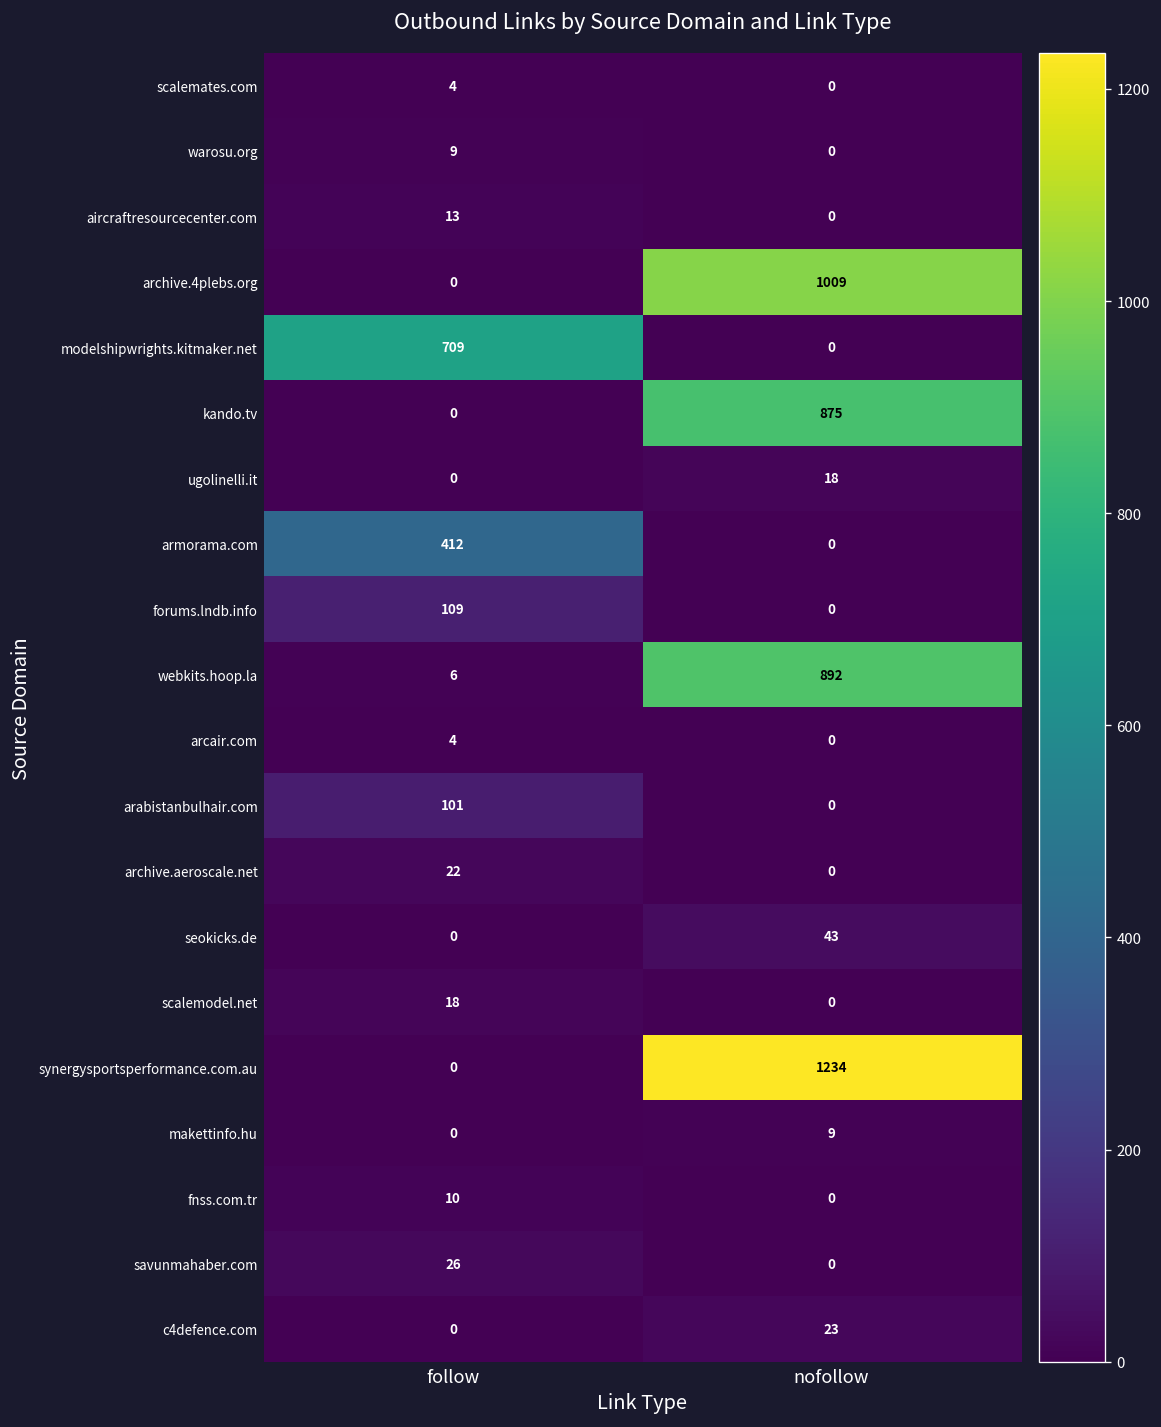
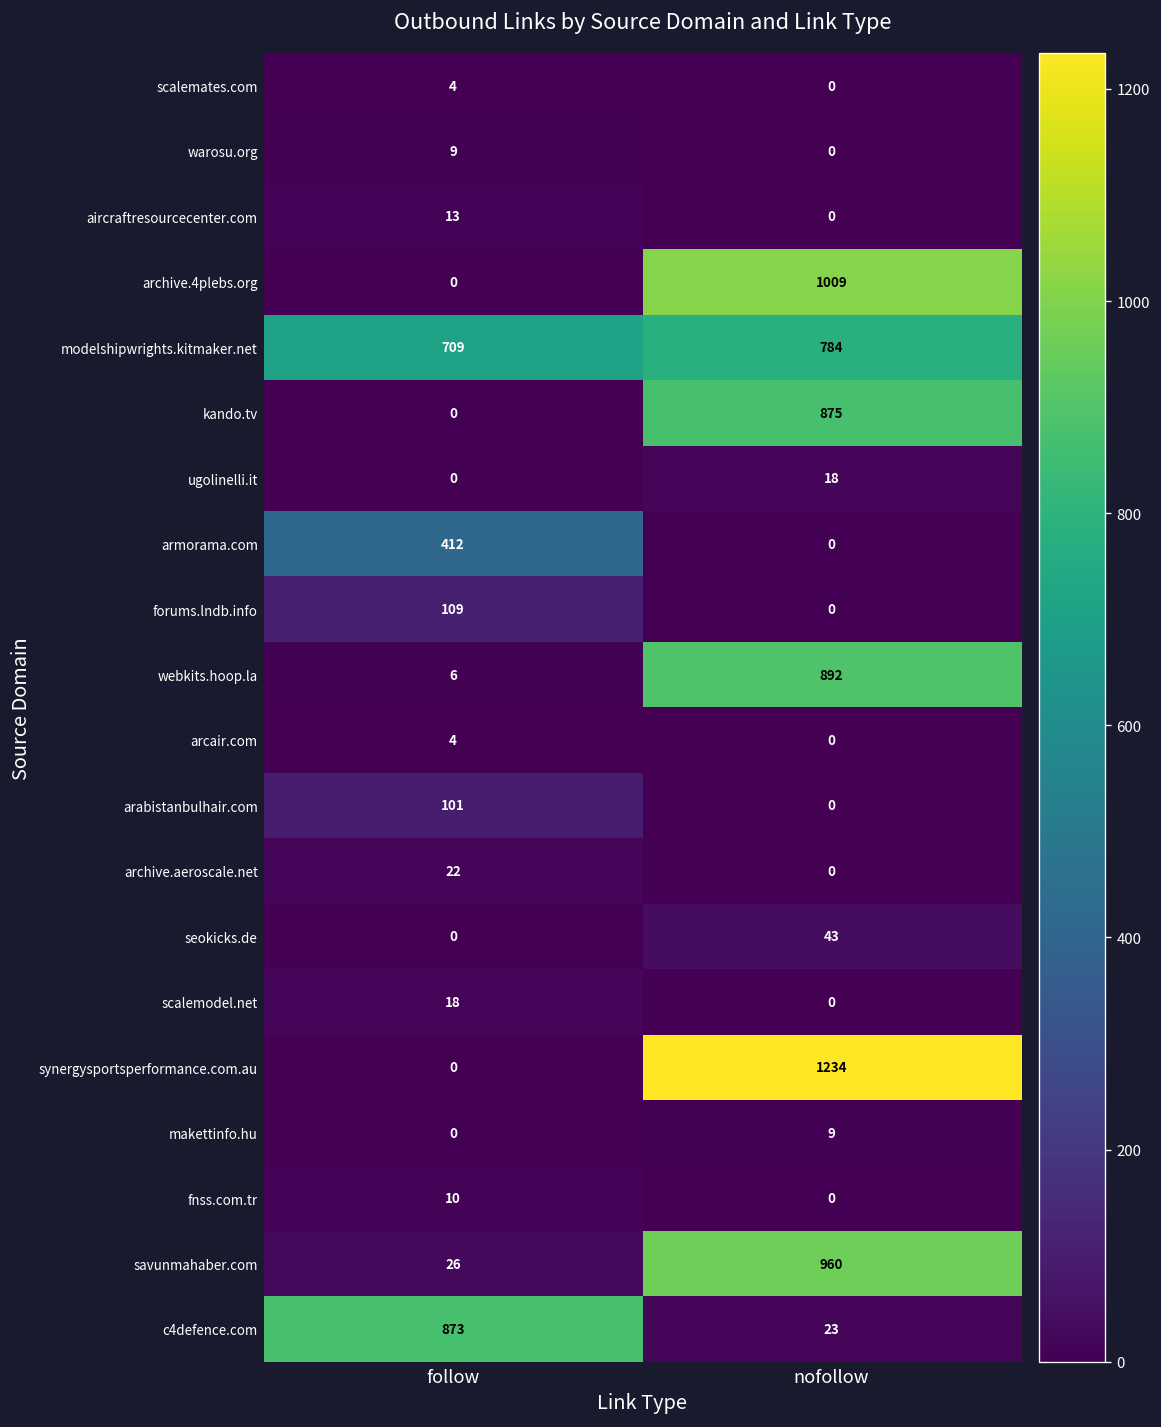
  {
    "scalemates.com": {
      "follow": 4,
      "nofollow": 0
    },
    "warosu.org": {
      "follow": 9,
      "nofollow": 0
    },
    "aircraftresourcecenter.com": {
      "follow": 13,
      "nofollow": 0
    },
    "archive.4plebs.org": {
      "follow": 0,
      "nofollow": 1009
    },
    "modelshipwrights.kitmaker.net": {
      "follow": 709,
-     "nofollow": 0
+     "nofollow": 784
    },
    "kando.tv": {
      "follow": 0,
      "nofollow": 875
    },
    "ugolinelli.it": {
      "follow": 0,
      "nofollow": 18
    },
    "armorama.com": {
      "follow": 412,
      "nofollow": 0
    },
    "forums.lndb.info": {
      "follow": 109,
      "nofollow": 0
    },
    "webkits.hoop.la": {
      "follow": 6,
      "nofollow": 892
    },
    "arcair.com": {
      "follow": 4,
      "nofollow": 0
    },
    "arabistanbulhair.com": {
      "follow": 101,
      "nofollow": 0
    },
    "archive.aeroscale.net": {
      "follow": 22,
      "nofollow": 0
    },
    "seokicks.de": {
      "follow": 0,
      "nofollow": 43
    },
    "scalemodel.net": {
      "follow": 18,
      "nofollow": 0
    },
    "synergysportsperformance.com.au": {
      "follow": 0,
      "nofollow": 1234
    },
    "makettinfo.hu": {
      "follow": 0,
      "nofollow": 9
    },
    "fnss.com.tr": {
      "follow": 10,
      "nofollow": 0
    },
    "savunmahaber.com": {
      "follow": 26,
-     "nofollow": 0
+     "nofollow": 960
    },
    "c4defence.com": {
-     "follow": 0,
+     "follow": 873,
      "nofollow": 23
    }
  }
